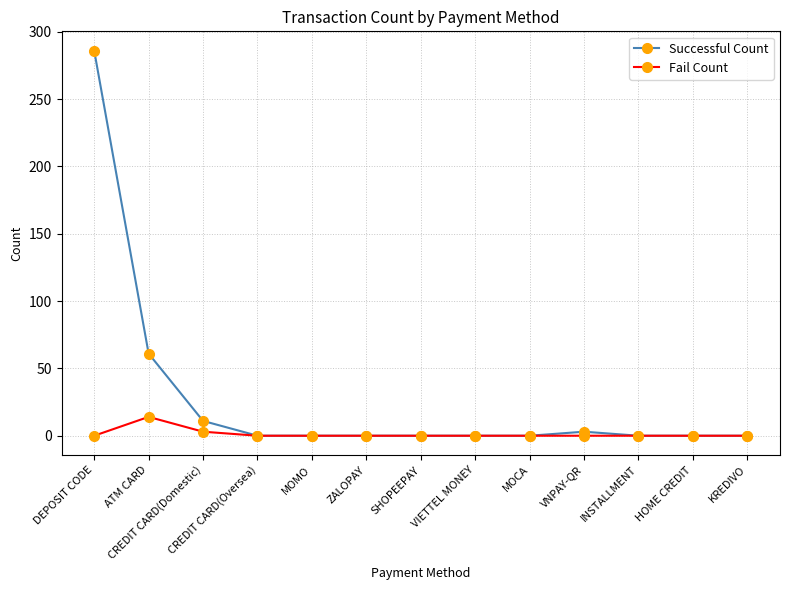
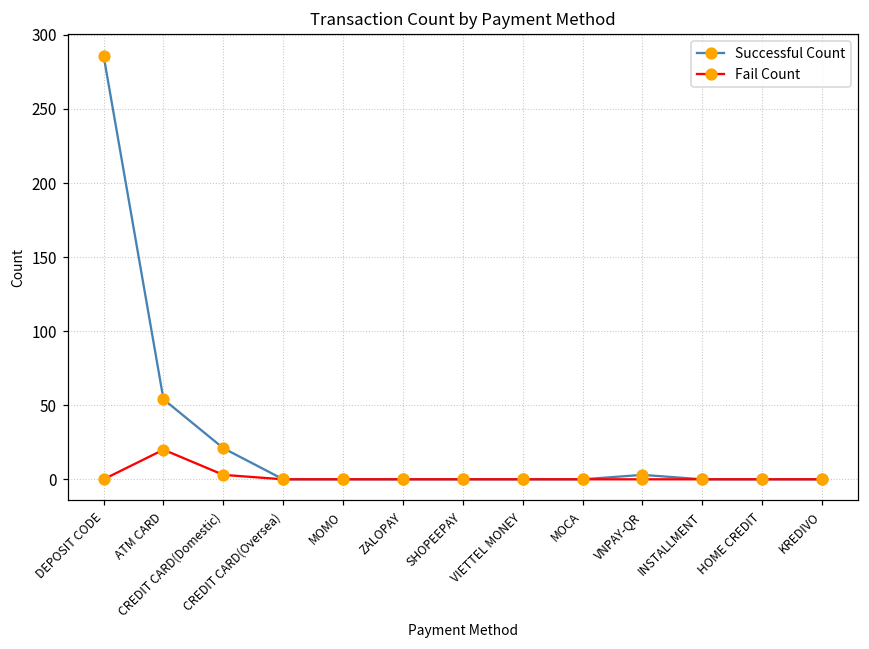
  {
    "Successful Count": {
      "DEPOSIT CODE": 286,
-     "ATM CARD": 61,
-     "CREDIT CARD(Domestic)": 11,
+     "ATM CARD": 54,
+     "CREDIT CARD(Domestic)": 21,
      "VNPAY-QR": 3
    },
    "Fail Count": {
      "DEPOSIT CODE": 0,
-     "ATM CARD": 14,
+     "ATM CARD": 20,
      "CREDIT CARD(Domestic)": 3,
      "VNPAY-QR": 0
    }
  }
